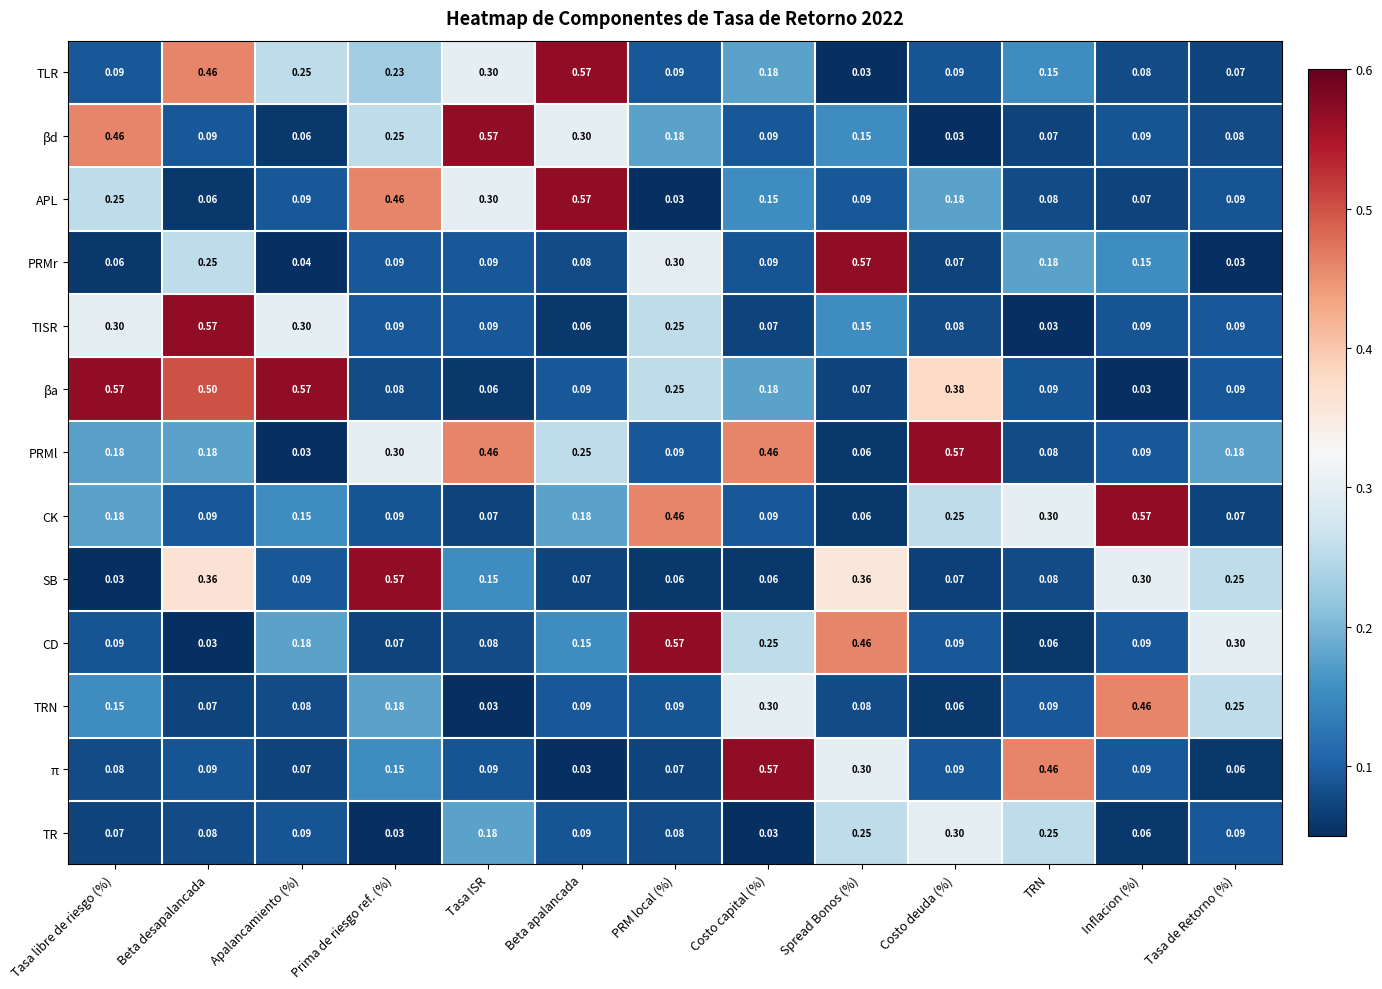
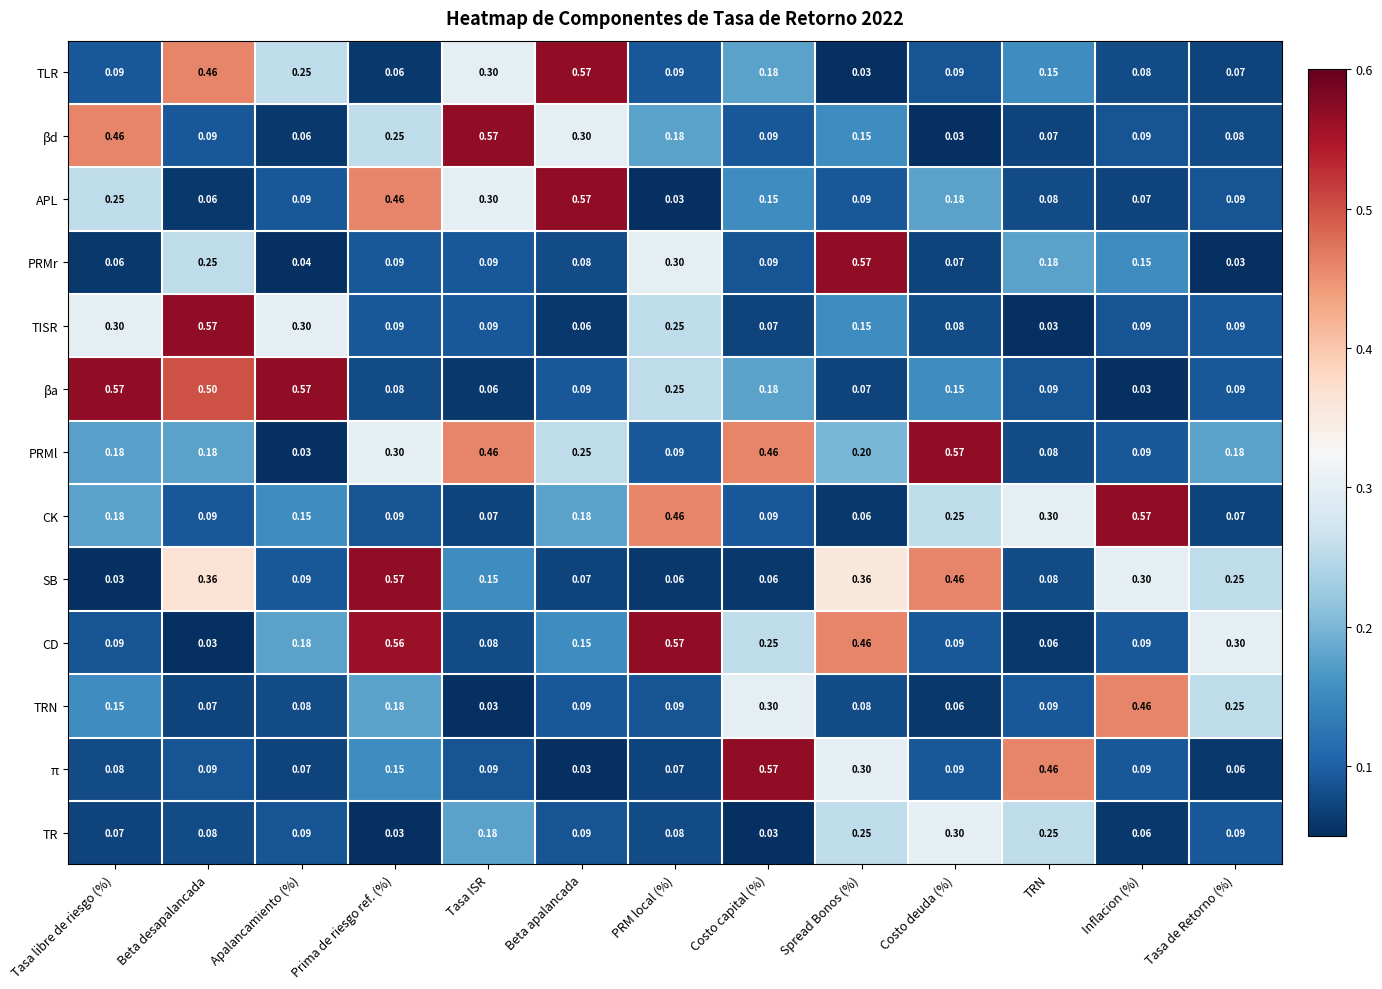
  {
    "TLR": {
      "Tasa libre de riesgo (%)": 0.09,
      "Beta desapalancada": 0.46,
      "Apalancamiento (%)": 0.25,
-     "Prima de riesgo ref. (%)": 0.23,
+     "Prima de riesgo ref. (%)": 0.06,
      "Tasa ISR": 0.30,
      "Beta apalancada": 0.57,
      "PRM local (%)": 0.09,
      "Costo capital (%)": 0.18,
      "Spread Bonos (%)": 0.03,
      "Costo deuda (%)": 0.09,
      "TRN": 0.15,
      "Inflacion (%)": 0.08,
      "Tasa de Retorno (%)": 0.07
    },
    "βd": {
      "Tasa libre de riesgo (%)": 0.46,
      "Beta desapalancada": 0.09,
      "Apalancamiento (%)": 0.06,
      "Prima de riesgo ref. (%)": 0.25,
      "Tasa ISR": 0.57,
      "Beta apalancada": 0.30,
      "PRM local (%)": 0.18,
      "Costo capital (%)": 0.09,
      "Spread Bonos (%)": 0.15,
      "Costo deuda (%)": 0.03,
      "TRN": 0.07,
      "Inflacion (%)": 0.09,
      "Tasa de Retorno (%)": 0.08
    },
    "APL": {
      "Tasa libre de riesgo (%)": 0.25,
      "Beta desapalancada": 0.06,
      "Apalancamiento (%)": 0.09,
      "Prima de riesgo ref. (%)": 0.46,
      "Tasa ISR": 0.30,
      "Beta apalancada": 0.57,
      "PRM local (%)": 0.03,
      "Costo capital (%)": 0.15,
      "Spread Bonos (%)": 0.09,
      "Costo deuda (%)": 0.18,
      "TRN": 0.08,
      "Inflacion (%)": 0.07,
      "Tasa de Retorno (%)": 0.09
    },
    "PRMr": {
      "Tasa libre de riesgo (%)": 0.06,
      "Beta desapalancada": 0.25,
      "Apalancamiento (%)": 0.04,
      "Prima de riesgo ref. (%)": 0.09,
      "Tasa ISR": 0.09,
      "Beta apalancada": 0.08,
      "PRM local (%)": 0.30,
      "Costo capital (%)": 0.09,
      "Spread Bonos (%)": 0.57,
      "Costo deuda (%)": 0.07,
      "TRN": 0.18,
      "Inflacion (%)": 0.15,
      "Tasa de Retorno (%)": 0.03
    },
    "TISR": {
      "Tasa libre de riesgo (%)": 0.30,
      "Beta desapalancada": 0.57,
      "Apalancamiento (%)": 0.30,
      "Prima de riesgo ref. (%)": 0.09,
      "Tasa ISR": 0.09,
      "Beta apalancada": 0.06,
      "PRM local (%)": 0.25,
      "Costo capital (%)": 0.07,
      "Spread Bonos (%)": 0.15,
      "Costo deuda (%)": 0.08,
      "TRN": 0.03,
      "Inflacion (%)": 0.09,
      "Tasa de Retorno (%)": 0.09
    },
    "βa": {
      "Tasa libre de riesgo (%)": 0.57,
      "Beta desapalancada": 0.50,
      "Apalancamiento (%)": 0.57,
      "Prima de riesgo ref. (%)": 0.08,
      "Tasa ISR": 0.06,
      "Beta apalancada": 0.09,
      "PRM local (%)": 0.25,
      "Costo capital (%)": 0.18,
      "Spread Bonos (%)": 0.07,
-     "Costo deuda (%)": 0.38,
+     "Costo deuda (%)": 0.15,
      "TRN": 0.09,
      "Inflacion (%)": 0.03,
      "Tasa de Retorno (%)": 0.09
    },
    "PRMl": {
      "Tasa libre de riesgo (%)": 0.18,
      "Beta desapalancada": 0.18,
      "Apalancamiento (%)": 0.03,
      "Prima de riesgo ref. (%)": 0.30,
      "Tasa ISR": 0.46,
      "Beta apalancada": 0.25,
      "PRM local (%)": 0.09,
      "Costo capital (%)": 0.46,
-     "Spread Bonos (%)": 0.06,
+     "Spread Bonos (%)": 0.20,
      "Costo deuda (%)": 0.57,
      "TRN": 0.08,
      "Inflacion (%)": 0.09,
      "Tasa de Retorno (%)": 0.18
    },
    "CK": {
      "Tasa libre de riesgo (%)": 0.18,
      "Beta desapalancada": 0.09,
      "Apalancamiento (%)": 0.15,
      "Prima de riesgo ref. (%)": 0.09,
      "Tasa ISR": 0.07,
      "Beta apalancada": 0.18,
      "PRM local (%)": 0.46,
      "Costo capital (%)": 0.09,
      "Spread Bonos (%)": 0.06,
      "Costo deuda (%)": 0.25,
      "TRN": 0.30,
      "Inflacion (%)": 0.57,
      "Tasa de Retorno (%)": 0.07
    },
    "SB": {
      "Tasa libre de riesgo (%)": 0.03,
      "Beta desapalancada": 0.36,
      "Apalancamiento (%)": 0.09,
      "Prima de riesgo ref. (%)": 0.57,
      "Tasa ISR": 0.15,
      "Beta apalancada": 0.07,
      "PRM local (%)": 0.06,
      "Costo capital (%)": 0.06,
      "Spread Bonos (%)": 0.36,
-     "Costo deuda (%)": 0.07,
+     "Costo deuda (%)": 0.46,
      "TRN": 0.08,
      "Inflacion (%)": 0.30,
      "Tasa de Retorno (%)": 0.25
    },
    "CD": {
      "Tasa libre de riesgo (%)": 0.09,
      "Beta desapalancada": 0.03,
      "Apalancamiento (%)": 0.18,
-     "Prima de riesgo ref. (%)": 0.07,
+     "Prima de riesgo ref. (%)": 0.56,
      "Tasa ISR": 0.08,
      "Beta apalancada": 0.15,
      "PRM local (%)": 0.57,
      "Costo capital (%)": 0.25,
      "Spread Bonos (%)": 0.46,
      "Costo deuda (%)": 0.09,
      "TRN": 0.06,
      "Inflacion (%)": 0.09,
      "Tasa de Retorno (%)": 0.30
    },
    "TRN": {
      "Tasa libre de riesgo (%)": 0.15,
      "Beta desapalancada": 0.07,
      "Apalancamiento (%)": 0.08,
      "Prima de riesgo ref. (%)": 0.18,
      "Tasa ISR": 0.03,
      "Beta apalancada": 0.09,
      "PRM local (%)": 0.09,
      "Costo capital (%)": 0.30,
      "Spread Bonos (%)": 0.08,
      "Costo deuda (%)": 0.06,
      "TRN": 0.09,
      "Inflacion (%)": 0.46,
      "Tasa de Retorno (%)": 0.25
    },
    "π": {
      "Tasa libre de riesgo (%)": 0.08,
      "Beta desapalancada": 0.09,
      "Apalancamiento (%)": 0.07,
      "Prima de riesgo ref. (%)": 0.15,
      "Tasa ISR": 0.09,
      "Beta apalancada": 0.03,
      "PRM local (%)": 0.07,
      "Costo capital (%)": 0.57,
      "Spread Bonos (%)": 0.30,
      "Costo deuda (%)": 0.09,
      "TRN": 0.46,
      "Inflacion (%)": 0.09,
      "Tasa de Retorno (%)": 0.06
    },
    "TR": {
      "Tasa libre de riesgo (%)": 0.07,
      "Beta desapalancada": 0.08,
      "Apalancamiento (%)": 0.09,
      "Prima de riesgo ref. (%)": 0.03,
      "Tasa ISR": 0.18,
      "Beta apalancada": 0.09,
      "PRM local (%)": 0.08,
      "Costo capital (%)": 0.03,
      "Spread Bonos (%)": 0.25,
      "Costo deuda (%)": 0.30,
      "TRN": 0.25,
      "Inflacion (%)": 0.06,
      "Tasa de Retorno (%)": 0.09
    }
  }
